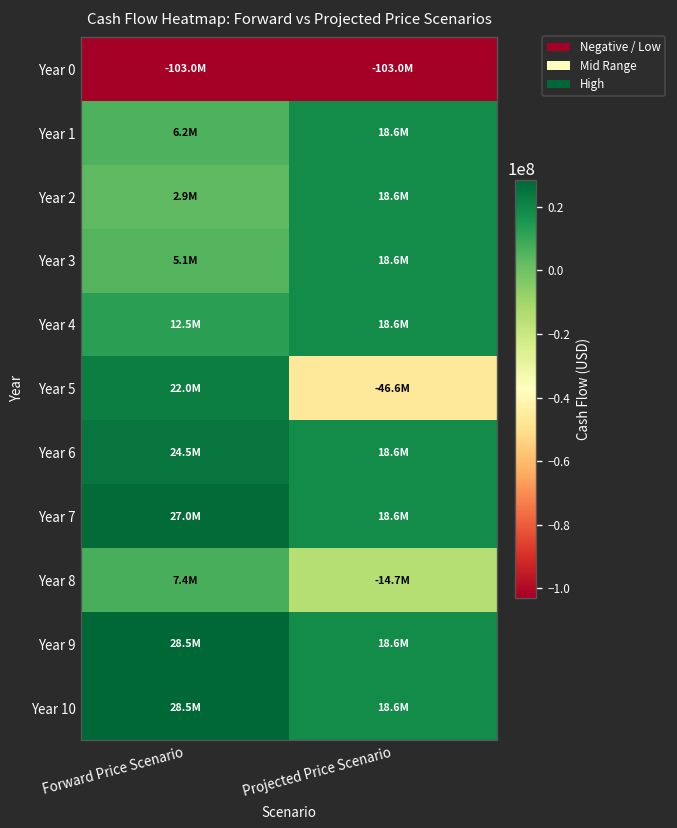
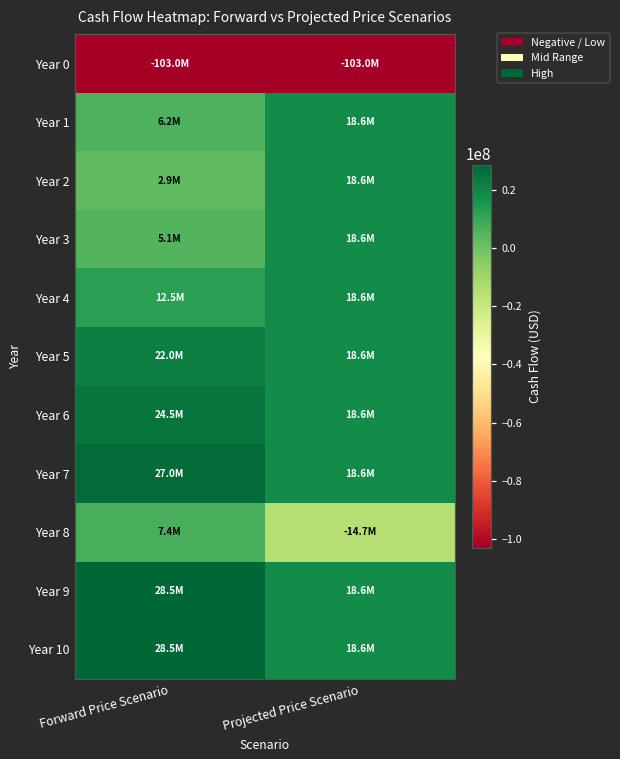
  {
    "Year 0": {
      "Forward Price Scenario": "-103.0M",
      "Projected Price Scenario": "-103.0M"
    },
    "Year 1": {
      "Forward Price Scenario": "6.2M",
      "Projected Price Scenario": "18.6M"
    },
    "Year 2": {
      "Forward Price Scenario": "2.9M",
      "Projected Price Scenario": "18.6M"
    },
    "Year 3": {
      "Forward Price Scenario": "5.1M",
      "Projected Price Scenario": "18.6M"
    },
    "Year 4": {
      "Forward Price Scenario": "12.5M",
      "Projected Price Scenario": "18.6M"
    },
    "Year 5": {
      "Forward Price Scenario": "22.0M",
-     "Projected Price Scenario": "-46.6M"
+     "Projected Price Scenario": "18.6M"
    },
    "Year 6": {
      "Forward Price Scenario": "24.5M",
      "Projected Price Scenario": "18.6M"
    },
    "Year 7": {
      "Forward Price Scenario": "27.0M",
      "Projected Price Scenario": "18.6M"
    },
    "Year 8": {
      "Forward Price Scenario": "7.4M",
      "Projected Price Scenario": "-14.7M"
    },
    "Year 9": {
      "Forward Price Scenario": "28.5M",
      "Projected Price Scenario": "18.6M"
    },
    "Year 10": {
      "Forward Price Scenario": "28.5M",
      "Projected Price Scenario": "18.6M"
    }
  }
